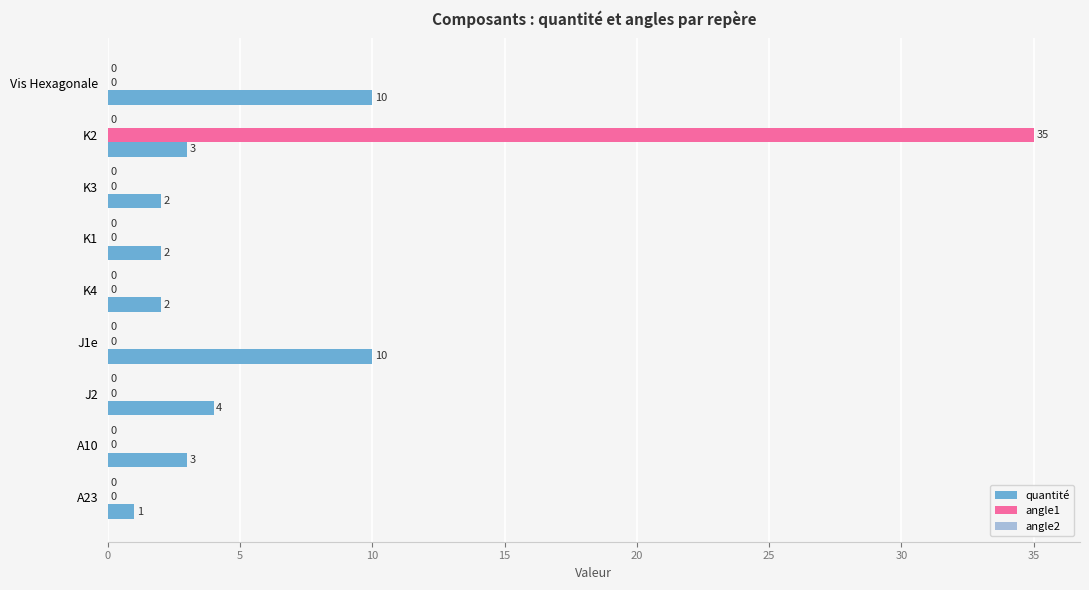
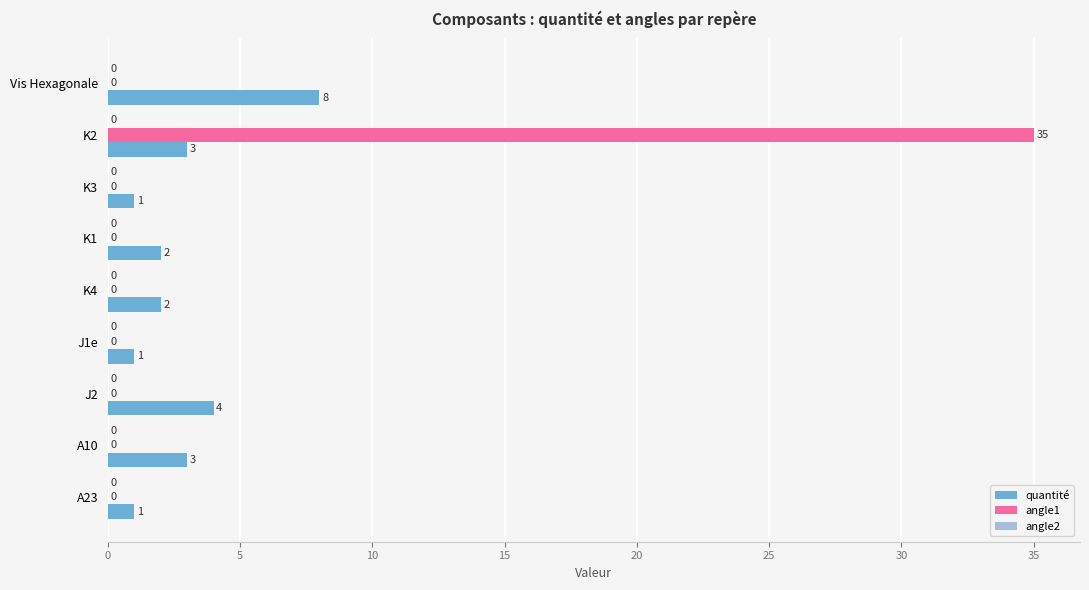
  {
    "quantité": {
-     "Vis Hexagonale": 10,
+     "Vis Hexagonale": 8,
      "K2": 3,
-     "K3": 2,
+     "K3": 1,
      "K1": 2,
      "K4": 2,
-     "J1e": 10,
+     "J1e": 1,
      "J2": 4,
      "A10": 3,
      "A23": 1
    },
    "angle1": {
      "Vis Hexagonale": 0,
      "K2": 35,
      "K3": 0,
      "K1": 0,
      "K4": 0,
      "J1e": 0,
      "J2": 0,
      "A10": 0,
      "A23": 0
    },
    "angle2": {
      "Vis Hexagonale": 0,
      "K2": 0,
      "K3": 0,
      "K1": 0,
      "K4": 0,
      "J1e": 0,
      "J2": 0,
      "A10": 0,
      "A23": 0
    }
  }
